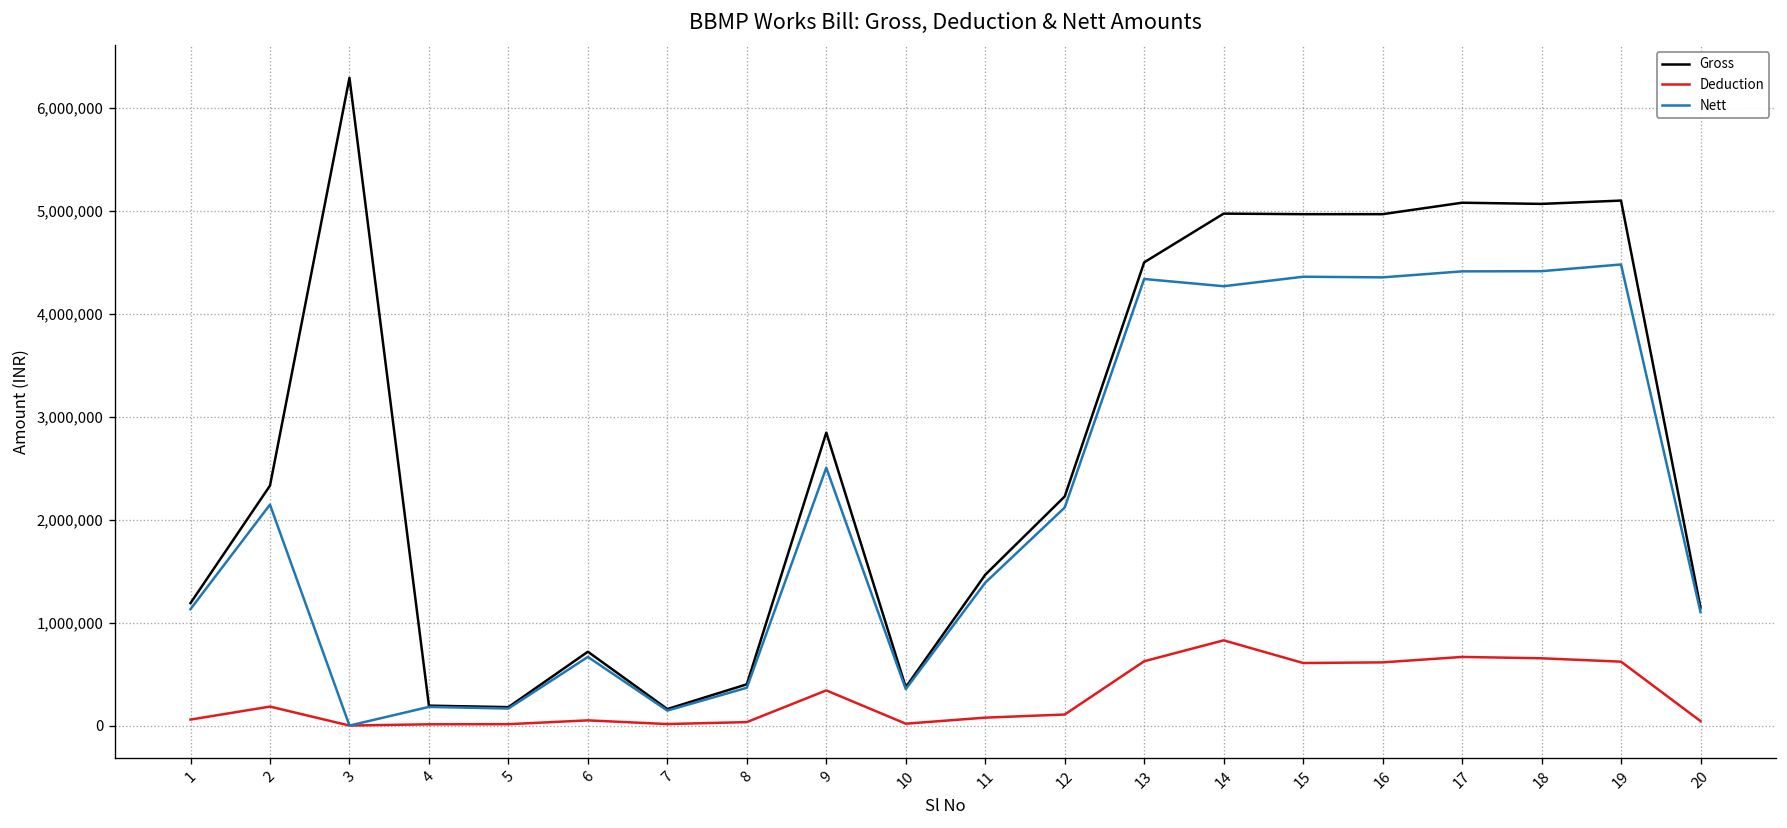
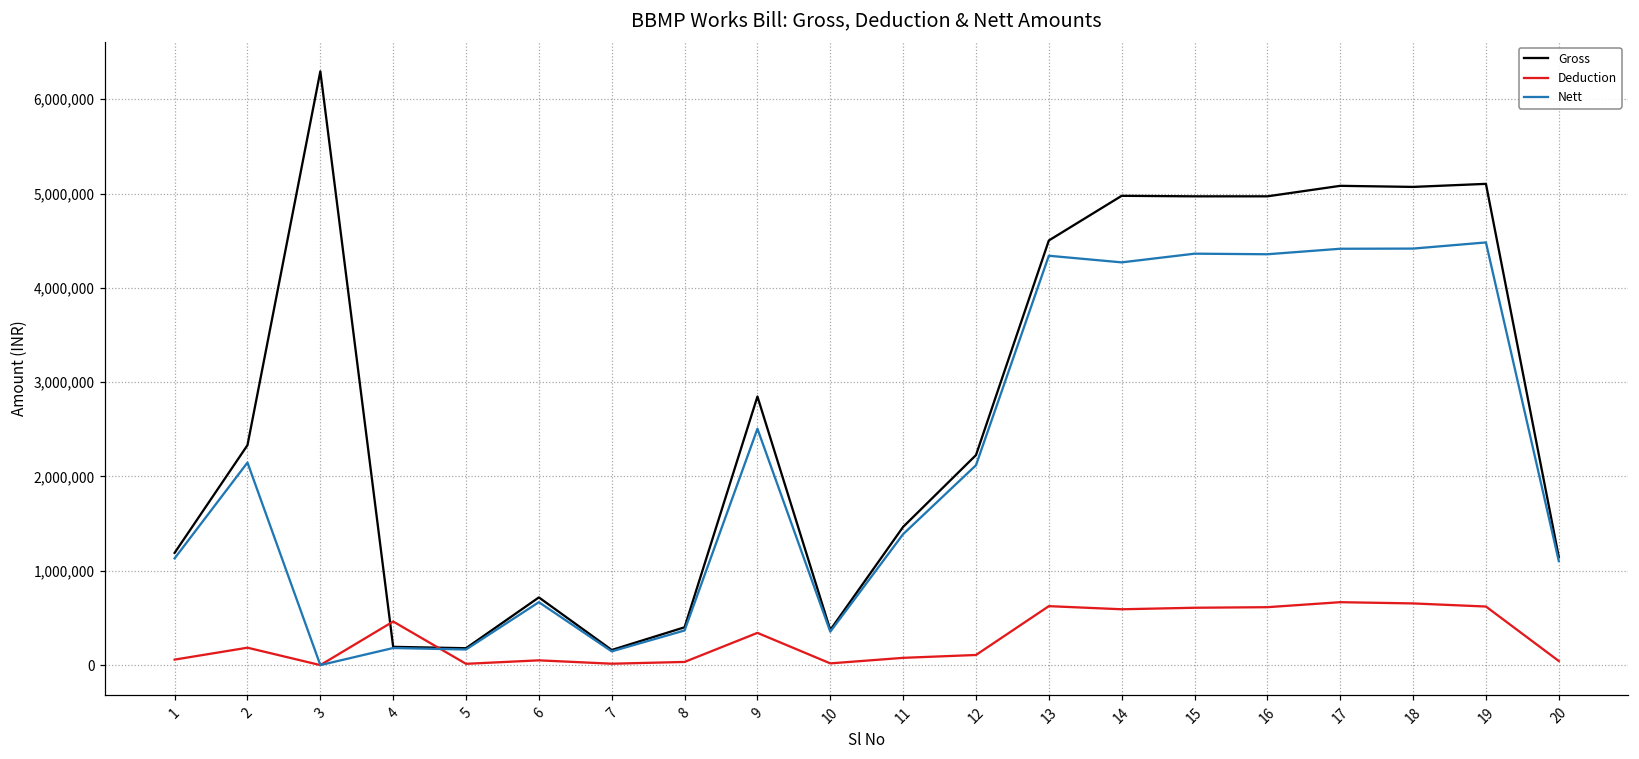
  {
    "Gross": {
      "1": "1,200,000",
      "2": "2,300,000",
      "3": "6,300,000",
      "6": "700,000",
      "8": "400,000",
      "9": "2,800,000",
      "11": "1,500,000",
      "12": "2,200,000",
      "13": "4,500,000",
      "14": "5,000,000",
      "15": "5,000,000",
      "16": "5,000,000",
      "17": "5,100,000",
      "18": "5,100,000",
      "19": "5,100,000",
      "20": "1,100,000"
    },
    "Deduction": {
      "1": "100,000",
      "2": "200,000",
-     "4": "0",
+     "4": "500,000",
      "5": "0",
      "6": "100,000",
      "7": "0",
      "8": "0",
      "9": "300,000",
      "10": "0",
      "11": "100,000",
      "12": "100,000",
      "13": "600,000",
-     "14": "800,000",
+     "14": "600,000",
      "15": "600,000",
      "16": "600,000",
      "17": "700,000",
      "18": "700,000",
      "19": "600,000",
      "20": "0"
    },
    "Nett": {
      "1": "1,100,000",
      "2": "2,100,000",
      "6": "700,000",
      "8": "400,000",
      "9": "2,500,000",
      "11": "1,400,000",
      "12": "2,100,000",
      "13": "4,300,000",
      "14": "4,300,000",
      "15": "4,400,000",
      "16": "4,400,000",
      "17": "4,400,000",
      "18": "4,400,000",
      "19": "4,500,000",
      "20": "1,100,000"
    }
  }
